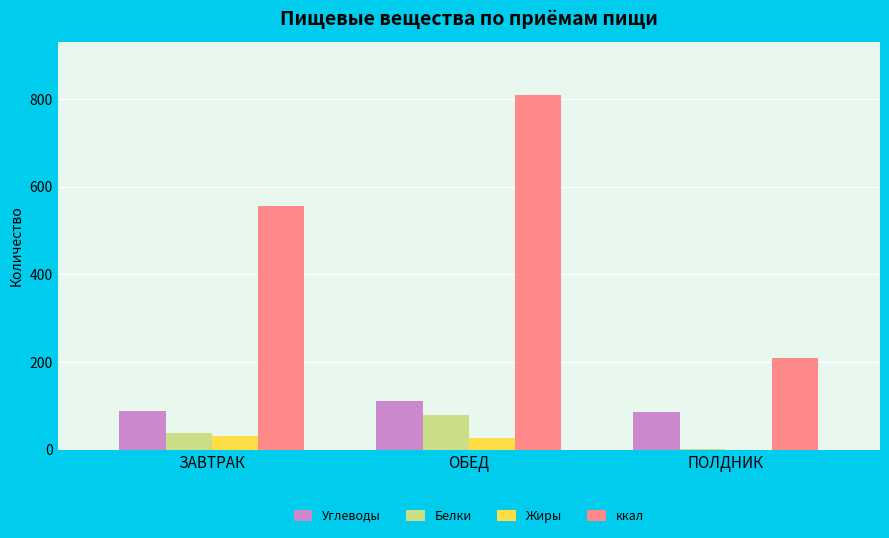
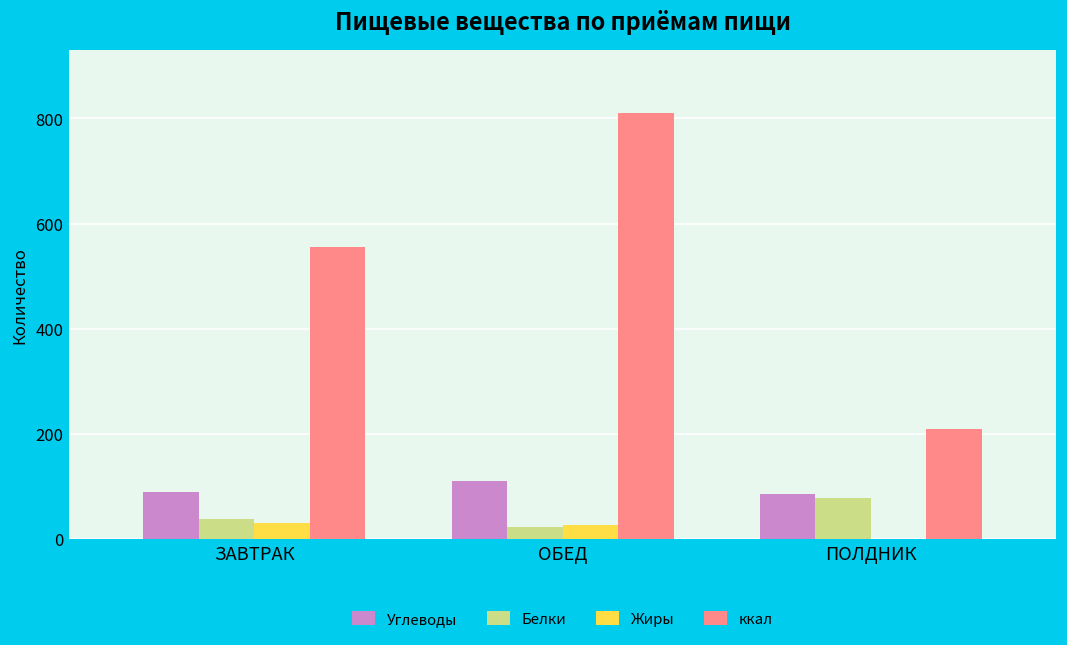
  {
    "Углеводы": {
      "ЗАВТРАК": 90,
      "ОБЕД": 110,
      "ПОЛДНИК": 90
    },
    "Белки": {
      "ЗАВТРАК": 40,
-     "ОБЕД": 80,
-     "ПОЛДНИК": 0
+     "ОБЕД": 20,
+     "ПОЛДНИК": 80
    },
    "Жиры": {
      "ЗАВТРАК": 30,
      "ОБЕД": 30
    },
    "ккал": {
      "ЗАВТРАК": 560,
      "ОБЕД": 810,
      "ПОЛДНИК": 210
    }
  }
